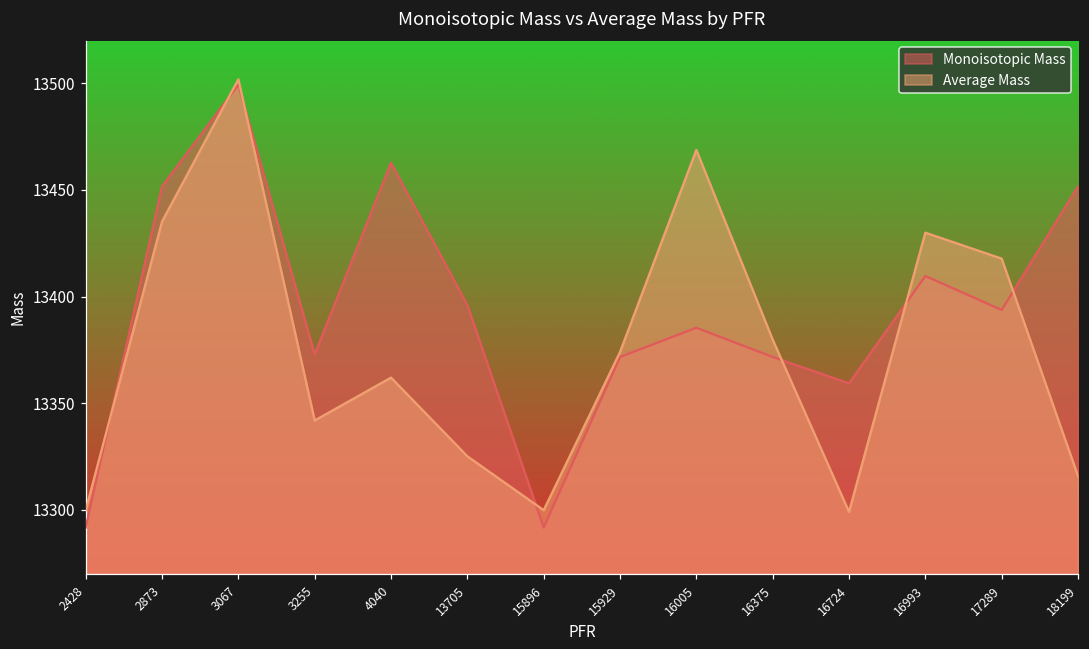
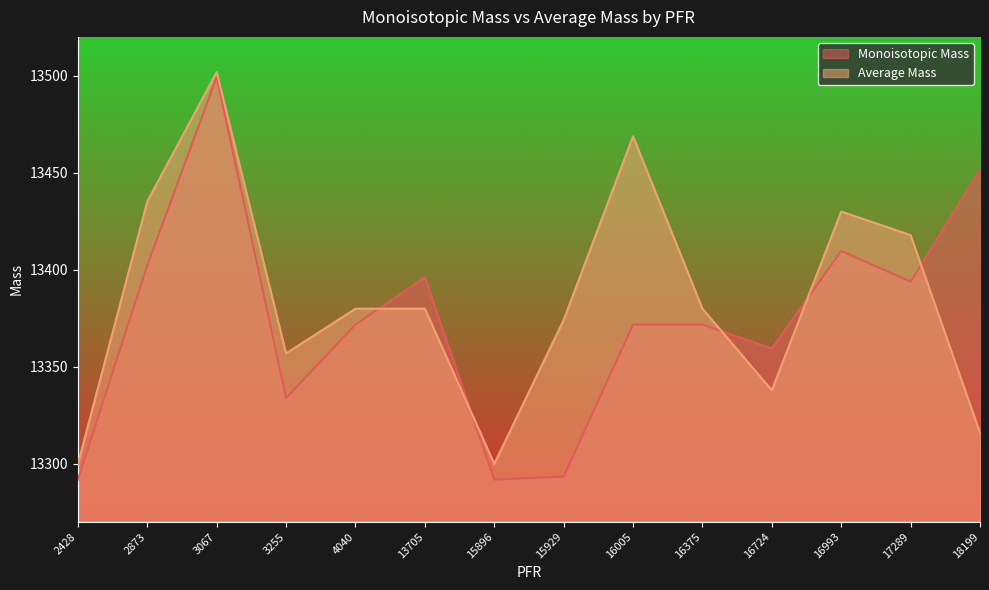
  {
    "Monoisotopic Mass": {
      "2428": 13292,
-     "2873": 13452,
+     "2873": 13402,
      "3067": 13499,
-     "3255": 13373,
-     "4040": 13463,
+     "3255": 13334,
+     "4040": 13372,
      "13705": 13396,
      "15896": 13292,
-     "15929": 13372,
-     "16005": 13385,
+     "15929": 13293,
+     "16005": 13372,
      "16375": 13372,
      "16724": 13359,
      "16993": 13410,
      "17289": 13394,
      "18199": 13452
    },
    "Average Mass": {
      "2428": 13300,
      "2873": 13435,
      "3067": 13502,
-     "3255": 13342,
-     "4040": 13362,
-     "13705": 13325,
+     "3255": 13357,
+     "4040": 13380,
+     "13705": 13380,
      "15896": 13300,
      "15929": 13374,
      "16005": 13469,
      "16375": 13380,
-     "16724": 13299,
+     "16724": 13338,
      "16993": 13430,
      "17289": 13418,
      "18199": 13316
    }
  }
